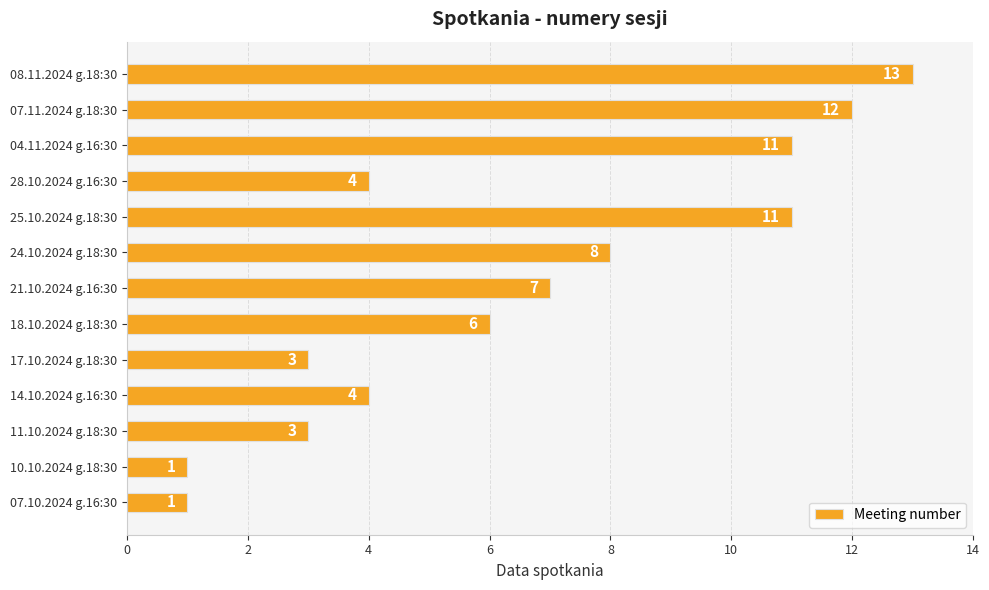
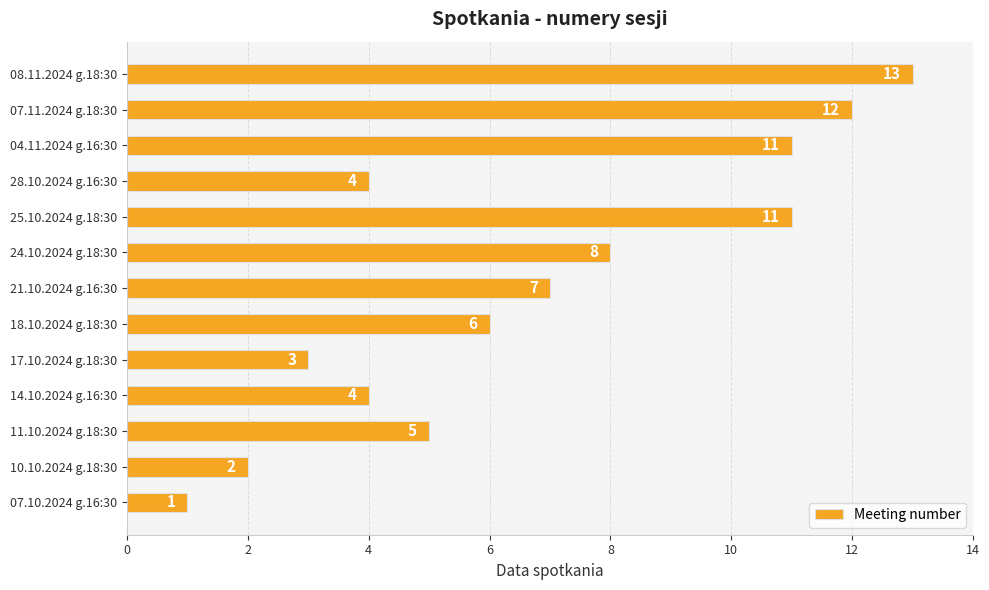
  {
    "08.11.2024 g.18:30": 13,
    "07.11.2024 g.18:30": 12,
    "04.11.2024 g.16:30": 11,
    "28.10.2024 g.16:30": 4,
    "25.10.2024 g.18:30": 11,
    "24.10.2024 g.18:30": 8,
    "21.10.2024 g.16:30": 7,
    "18.10.2024 g.18:30": 6,
    "17.10.2024 g.18:30": 3,
    "14.10.2024 g.16:30": 4,
-   "11.10.2024 g.18:30": 3,
-   "10.10.2024 g.18:30": 1,
+   "11.10.2024 g.18:30": 5,
+   "10.10.2024 g.18:30": 2,
    "07.10.2024 g.16:30": 1
  }
